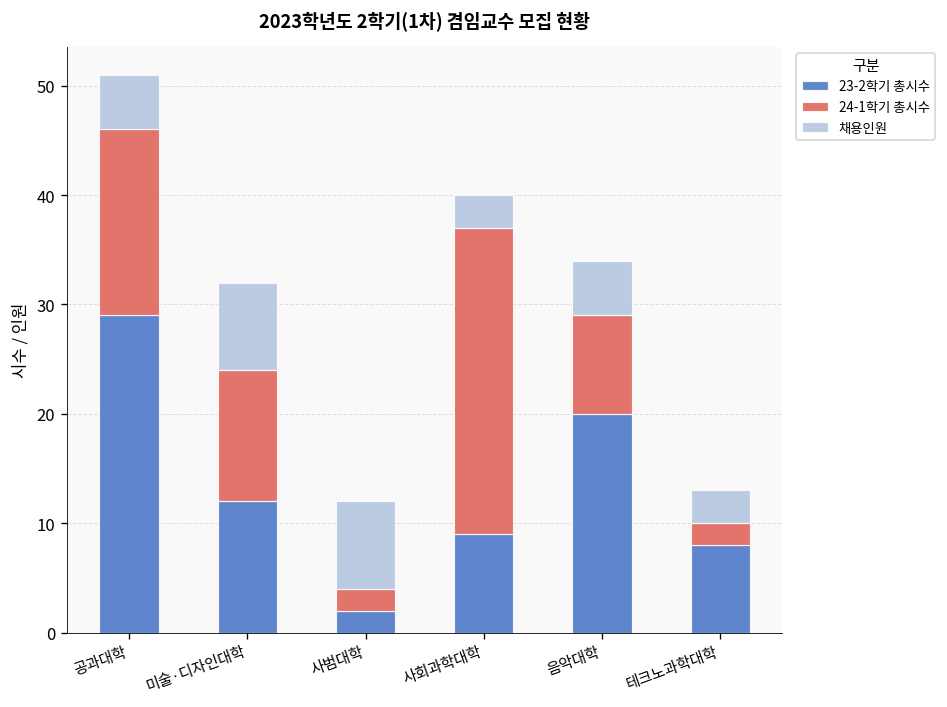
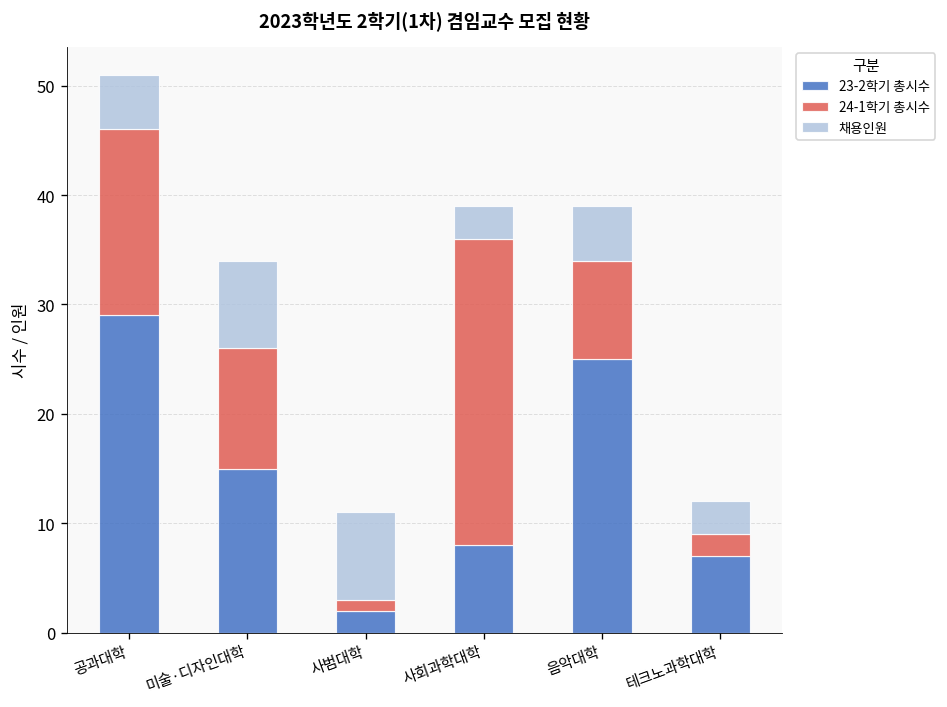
  {
    "23-2학기 총시수": {
      "공과대학": 29,
-     "미술·디자인대학": 12,
+     "미술·디자인대학": 15,
      "사범대학": 2,
-     "사회과학대학": 9,
-     "음악대학": 20,
-     "테크노과학대학": 8
+     "사회과학대학": 8,
+     "음악대학": 25,
+     "테크노과학대학": 7
    },
    "24-1학기 총시수": {
      "공과대학": 17,
-     "미술·디자인대학": 12,
-     "사범대학": 2,
+     "미술·디자인대학": 11,
+     "사범대학": 1,
      "사회과학대학": 28,
      "음악대학": 9,
      "테크노과학대학": 2
    },
    "채용인원": {
      "공과대학": 5,
      "미술·디자인대학": 8,
      "사범대학": 8,
      "사회과학대학": 3,
      "음악대학": 5,
      "테크노과학대학": 3
    }
  }
